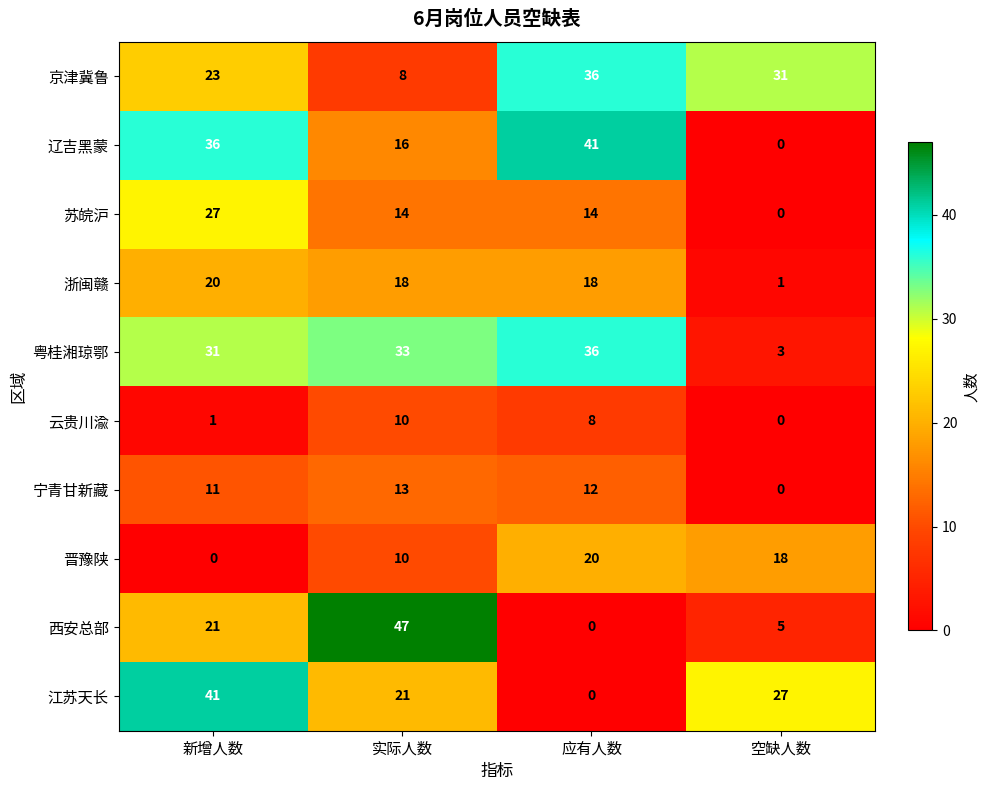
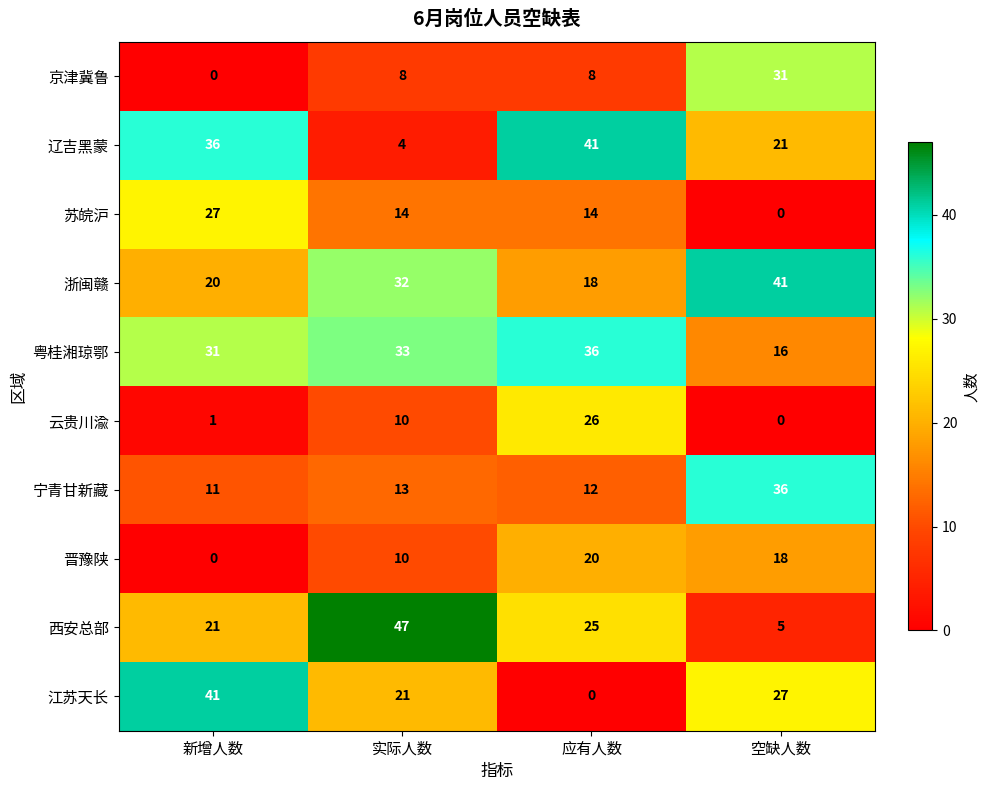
  {
    "京津冀鲁": {
-     "新增人数": 23,
+     "新增人数": 0,
      "实际人数": 8,
-     "应有人数": 36,
+     "应有人数": 8,
      "空缺人数": 31
    },
    "辽吉黑蒙": {
      "新增人数": 36,
-     "实际人数": 16,
+     "实际人数": 4,
      "应有人数": 41,
-     "空缺人数": 0
+     "空缺人数": 21
    },
    "苏皖沪": {
      "新增人数": 27,
      "实际人数": 14,
      "应有人数": 14,
      "空缺人数": 0
    },
    "浙闽赣": {
      "新增人数": 20,
-     "实际人数": 18,
+     "实际人数": 32,
      "应有人数": 18,
-     "空缺人数": 1
+     "空缺人数": 41
    },
    "粤桂湘琼鄂": {
      "新增人数": 31,
      "实际人数": 33,
      "应有人数": 36,
-     "空缺人数": 3
+     "空缺人数": 16
    },
    "云贵川渝": {
      "新增人数": 1,
      "实际人数": 10,
-     "应有人数": 8,
+     "应有人数": 26,
      "空缺人数": 0
    },
    "宁青甘新藏": {
      "新增人数": 11,
      "实际人数": 13,
      "应有人数": 12,
-     "空缺人数": 0
+     "空缺人数": 36
    },
    "晋豫陕": {
      "新增人数": 0,
      "实际人数": 10,
      "应有人数": 20,
      "空缺人数": 18
    },
    "西安总部": {
      "新增人数": 21,
      "实际人数": 47,
-     "应有人数": 0,
+     "应有人数": 25,
      "空缺人数": 5
    },
    "江苏天长": {
      "新增人数": 41,
      "实际人数": 21,
      "应有人数": 0,
      "空缺人数": 27
    }
  }
